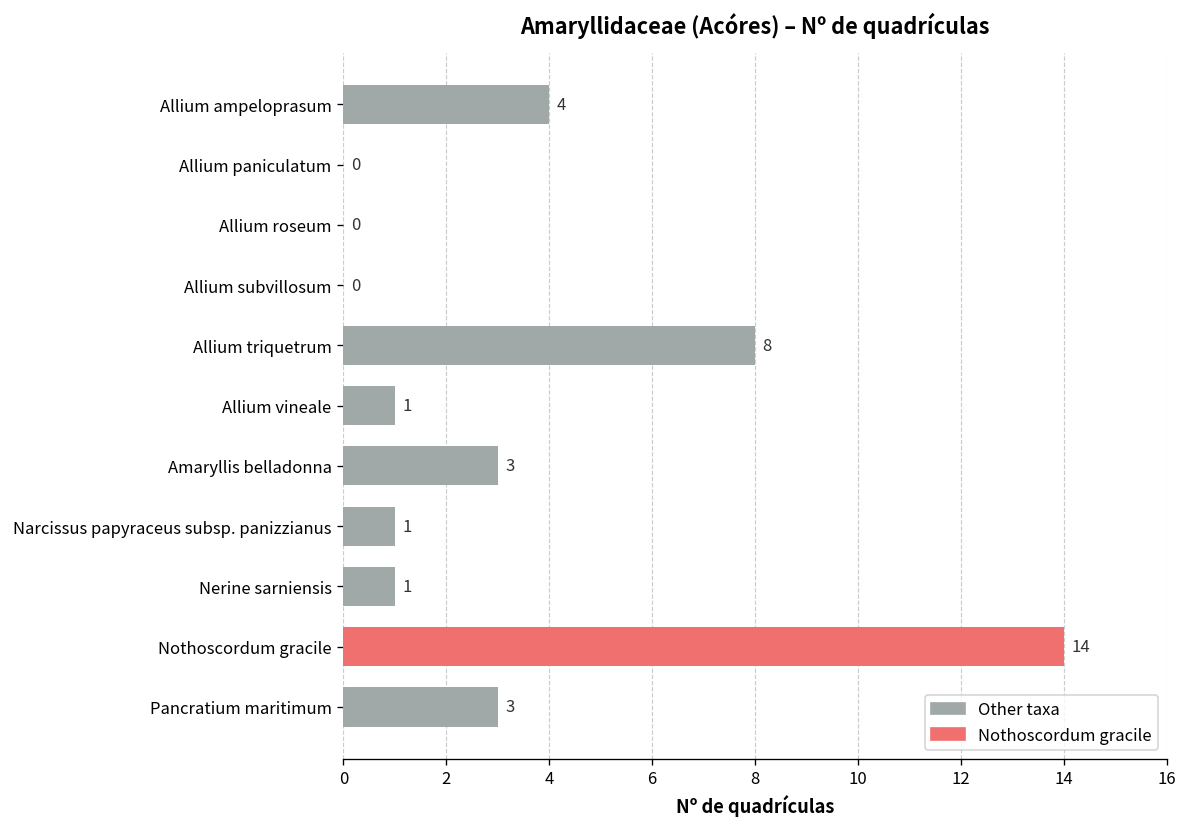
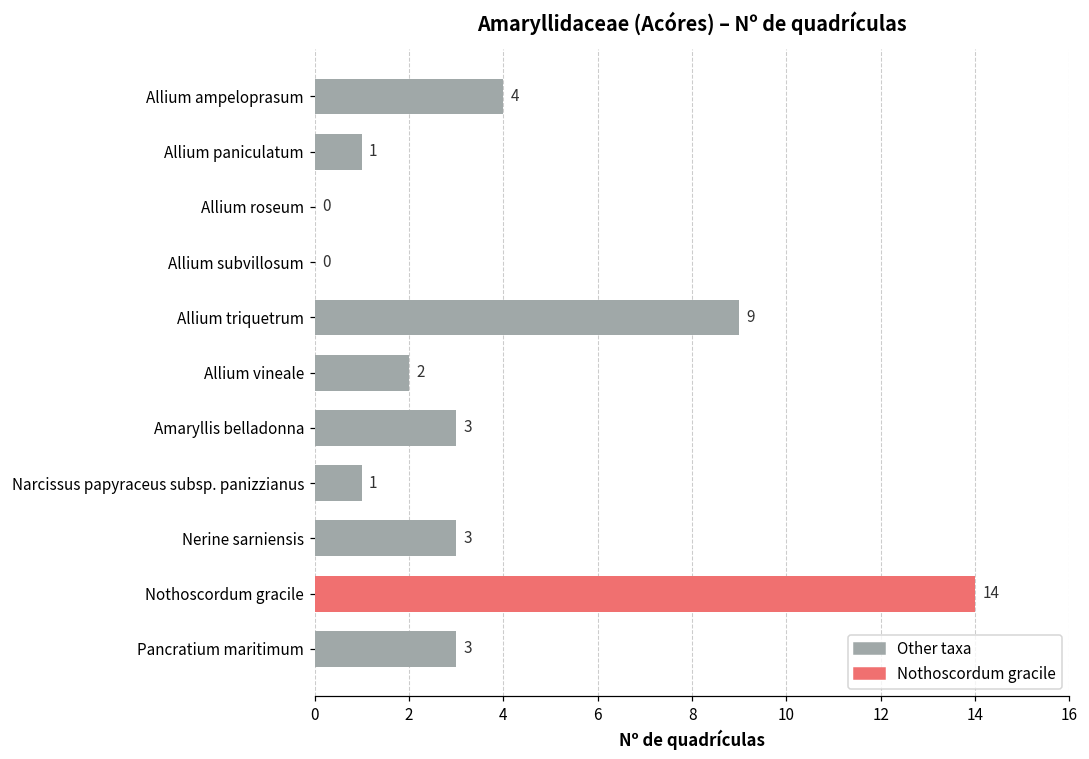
  {
    "Allium ampeloprasum": 4,
-   "Allium paniculatum": 0,
+   "Allium paniculatum": 1,
    "Allium roseum": 0,
    "Allium subvillosum": 0,
-   "Allium triquetrum": 8,
-   "Allium vineale": 1,
+   "Allium triquetrum": 9,
+   "Allium vineale": 2,
    "Amaryllis belladonna": 3,
    "Narcissus papyraceus subsp. panizzianus": 1,
-   "Nerine sarniensis": 1,
+   "Nerine sarniensis": 3,
    "Nothoscordum gracile": 14,
    "Pancratium maritimum": 3
  }
